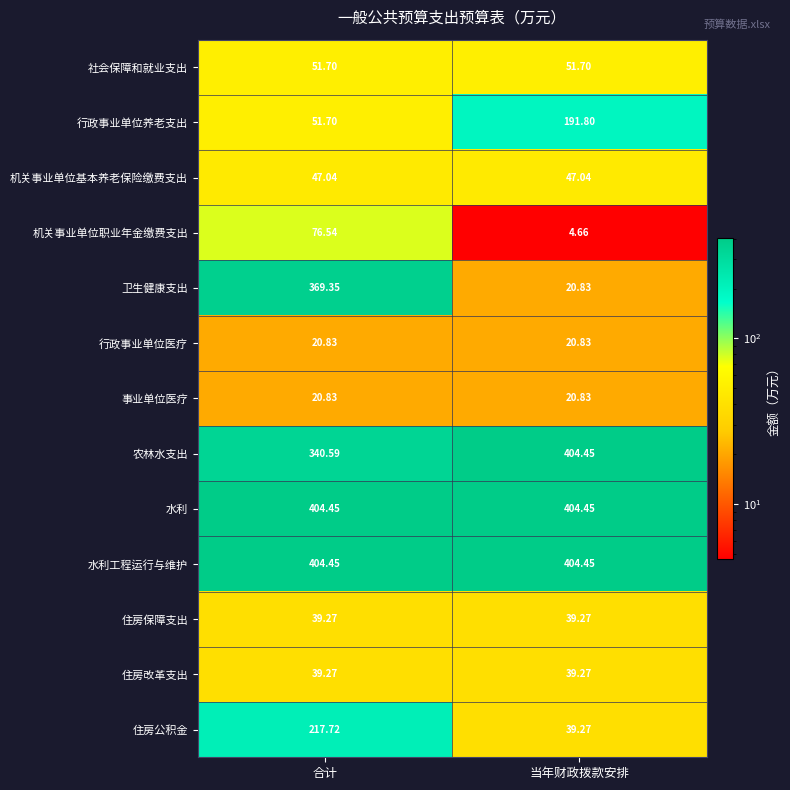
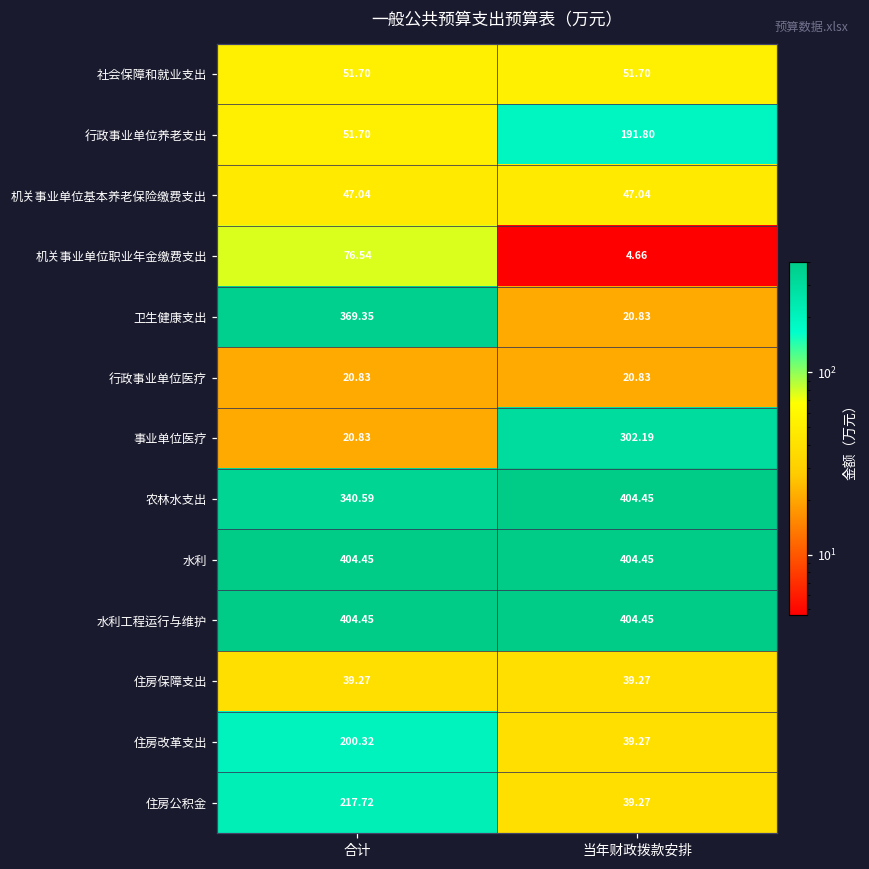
  {
    "社会保障和就业支出": {
      "合计": 51.70,
      "当年财政拨款安排": 51.70
    },
    "行政事业单位养老支出": {
      "合计": 51.70,
      "当年财政拨款安排": 191.80
    },
    "机关事业单位基本养老保险缴费支出": {
      "合计": 47.04,
      "当年财政拨款安排": 47.04
    },
    "机关事业单位职业年金缴费支出": {
      "合计": 76.54,
      "当年财政拨款安排": 4.66
    },
    "卫生健康支出": {
      "合计": 369.35,
      "当年财政拨款安排": 20.83
    },
    "行政事业单位医疗": {
      "合计": 20.83,
      "当年财政拨款安排": 20.83
    },
    "事业单位医疗": {
      "合计": 20.83,
-     "当年财政拨款安排": 20.83
+     "当年财政拨款安排": 302.19
    },
    "农林水支出": {
      "合计": 340.59,
      "当年财政拨款安排": 404.45
    },
    "水利": {
      "合计": 404.45,
      "当年财政拨款安排": 404.45
    },
    "水利工程运行与维护": {
      "合计": 404.45,
      "当年财政拨款安排": 404.45
    },
    "住房保障支出": {
      "合计": 39.27,
      "当年财政拨款安排": 39.27
    },
    "住房改革支出": {
-     "合计": 39.27,
+     "合计": 200.32,
      "当年财政拨款安排": 39.27
    },
    "住房公积金": {
      "合计": 217.72,
      "当年财政拨款安排": 39.27
    }
  }
